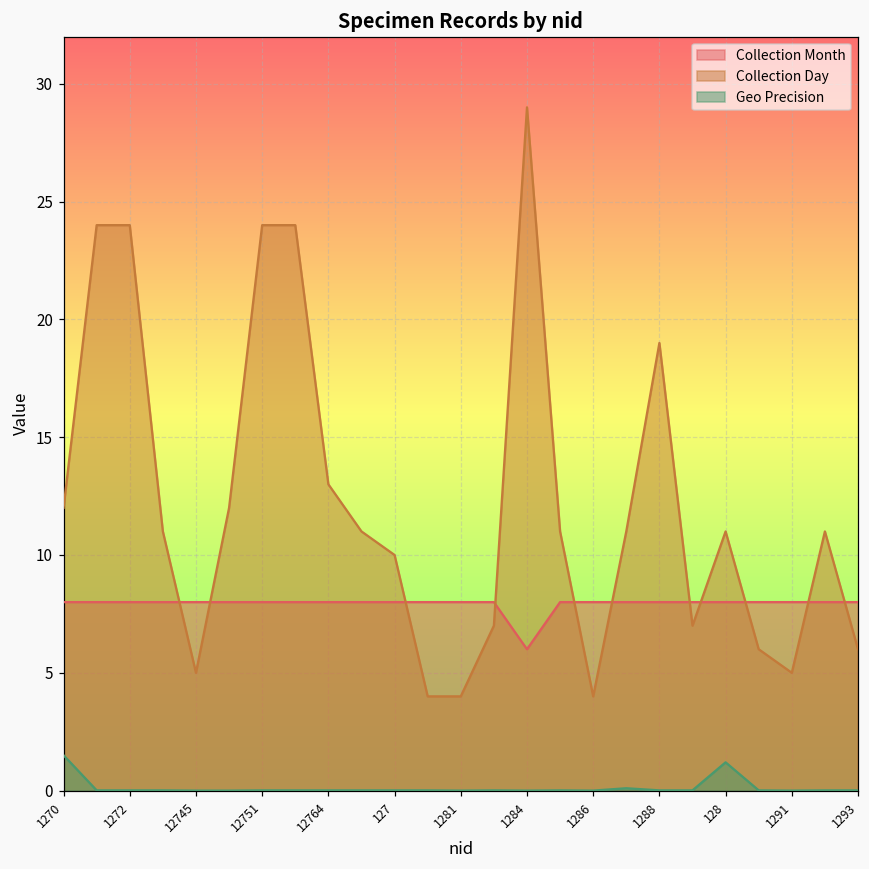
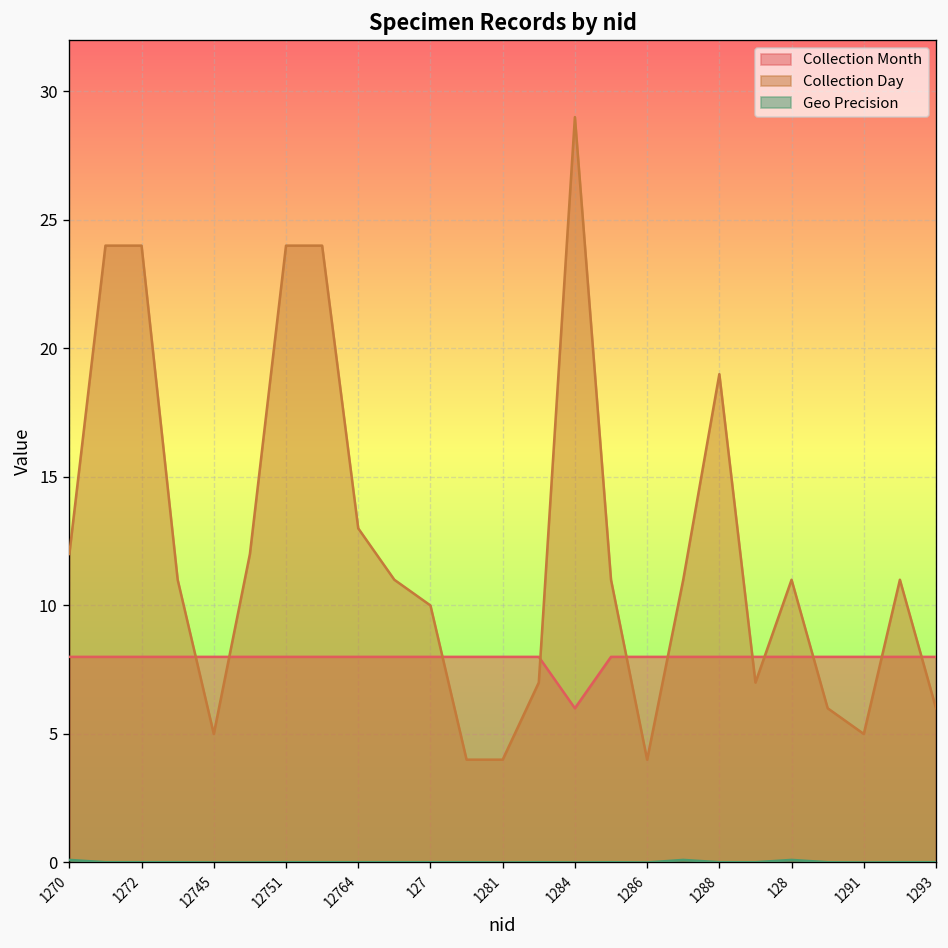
  {
    "Geo Precision": {
-     "1270": 1.5,
+     "1270": 0.1,
      "1272": 0.0,
      "12745": 0.0,
      "12751": 0.0,
      "12764": 0.0,
      "127": 0.0,
      "1281": 0.0,
      "1284": 0.0,
      "1286": 0.0,
      "1288": 0.0,
-     "128": 1.2,
+     "128": 0.1,
      "1291": 0.0,
      "1293": 0.0
    }
  }
